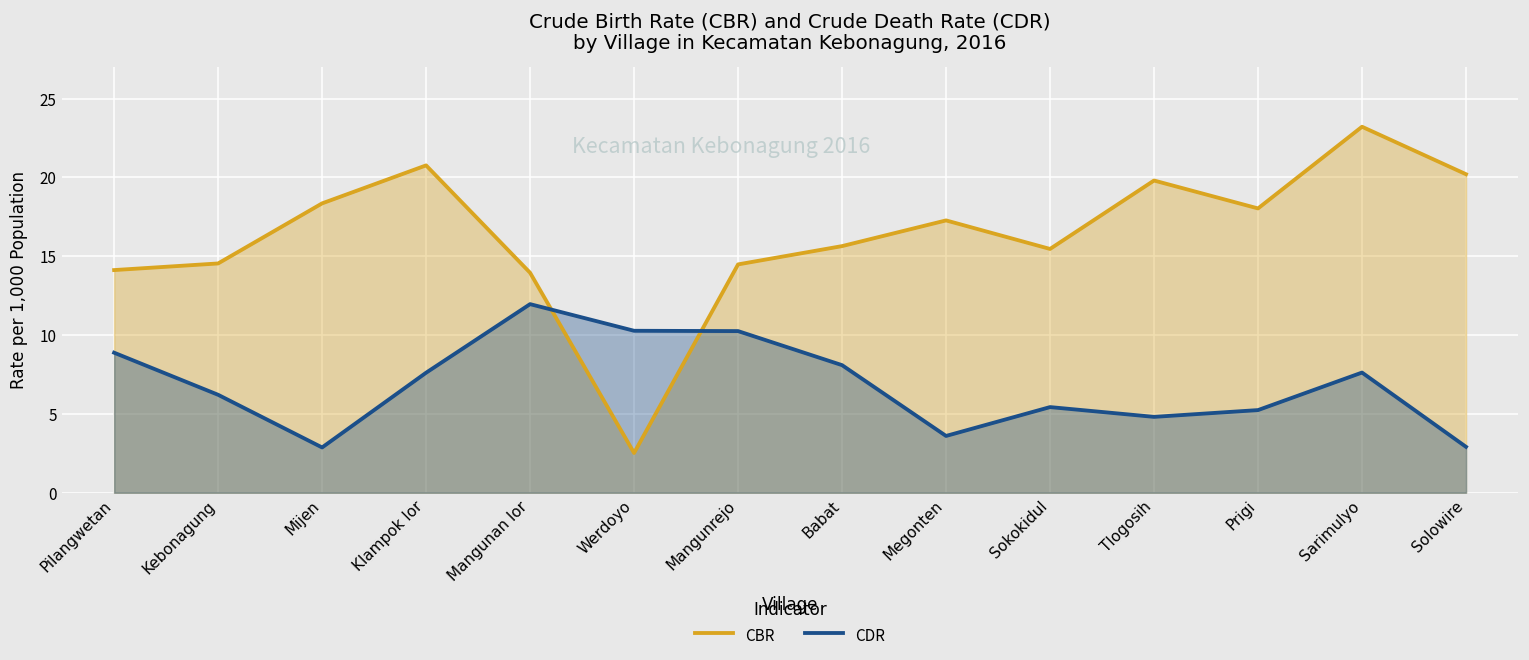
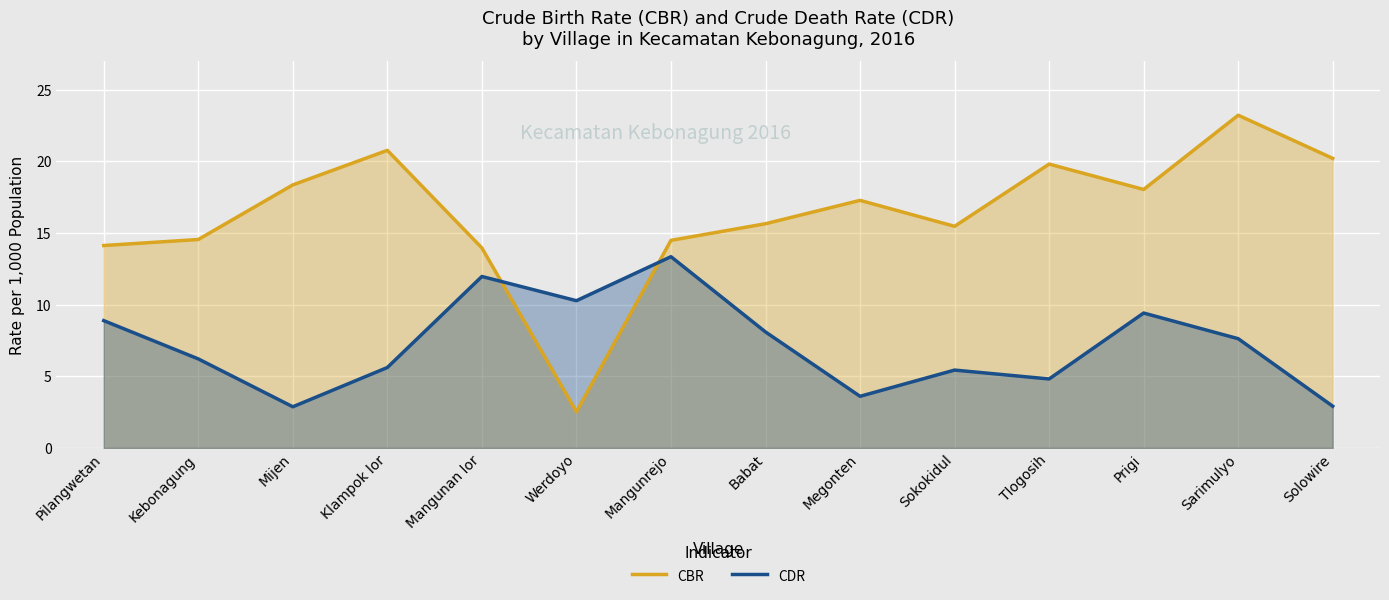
  {
    "CBR": {
      "Pilangwetan": 14.1,
      "Kebonagung": 14.5,
      "Mijen": 18.4,
      "Klampok lor": 20.8,
      "Mangunan lor": 14.0,
      "Werdoyo": 2.5,
      "Mangunrejo": 14.5,
      "Babat": 15.6,
      "Megonten": 17.3,
      "Sokokidul": 15.5,
      "Tlogosih": 19.8,
      "Prigi": 18.0,
      "Sarimulyo": 23.2,
      "Solowire": 20.2
    },
    "CDR": {
      "Pilangwetan": 8.9,
      "Kebonagung": 6.2,
      "Mijen": 2.9,
-     "Klampok lor": 7.6,
+     "Klampok lor": 5.6,
      "Mangunan lor": 12.0,
      "Werdoyo": 10.3,
-     "Mangunrejo": 10.3,
+     "Mangunrejo": 13.3,
      "Babat": 8.1,
      "Megonten": 3.6,
      "Sokokidul": 5.4,
      "Tlogosih": 4.8,
-     "Prigi": 5.2,
+     "Prigi": 9.4,
      "Sarimulyo": 7.6,
      "Solowire": 2.9
    }
  }
